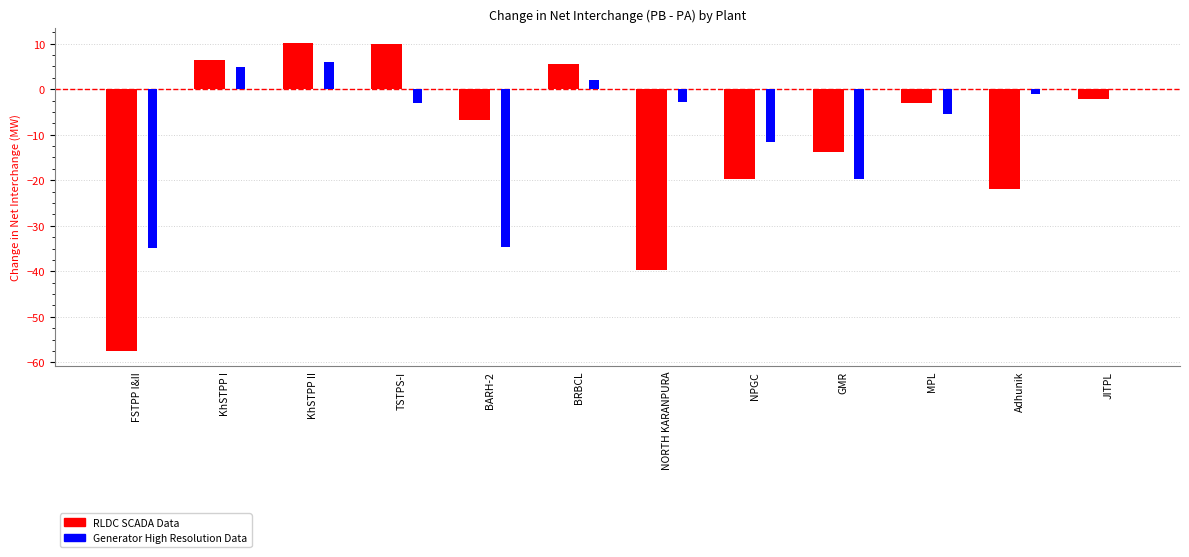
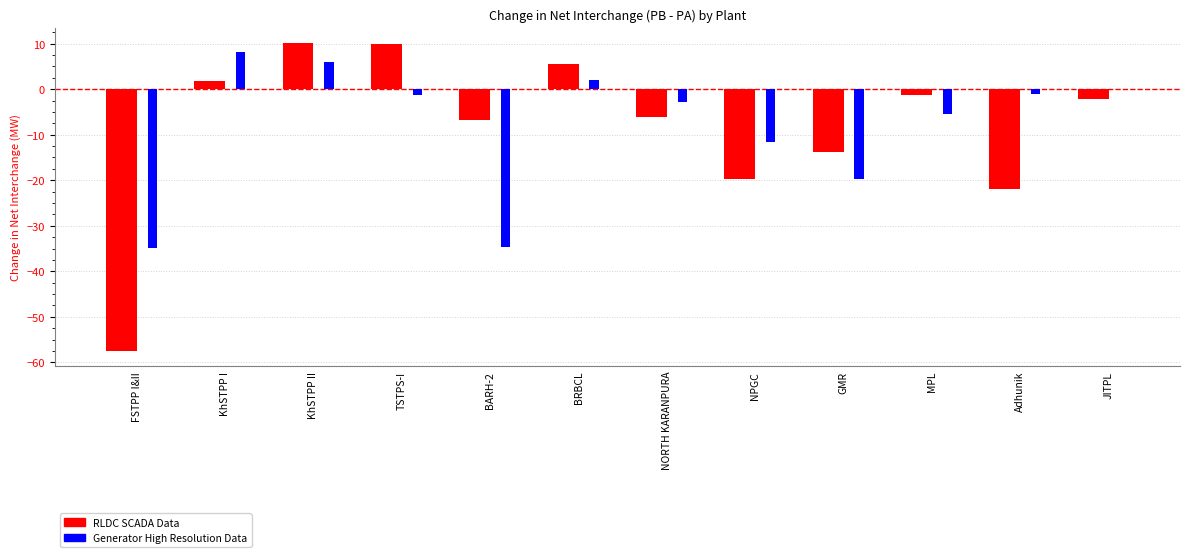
  {
    "RLDC SCADA Data": {
      "FSTPP I&II": -57,
-     "KhSTPP I": 6,
+     "KhSTPP I": 2,
      "KhSTPP II": 10,
      "TSTPS-I": 10,
      "BARH-2": -7,
      "BRBCL": 5,
-     "NORTH KARANPURA": -40,
+     "NORTH KARANPURA": -6,
      "NPGC": -20,
      "GMR": -14,
-     "MPL": -3,
+     "MPL": -1,
      "Adhunik": -22,
      "JITPL": -2
    },
    "Generator High Resolution Data": {
      "FSTPP I&II": -35,
-     "KhSTPP I": 5,
+     "KhSTPP I": 8,
      "KhSTPP II": 6,
-     "TSTPS-I": -3,
+     "TSTPS-I": -1,
      "BARH-2": -35,
      "BRBCL": 2,
      "NORTH KARANPURA": -3,
      "NPGC": -12,
      "GMR": -20,
      "MPL": -5,
      "Adhunik": -1,
      "JITPL": 0
    }
  }
